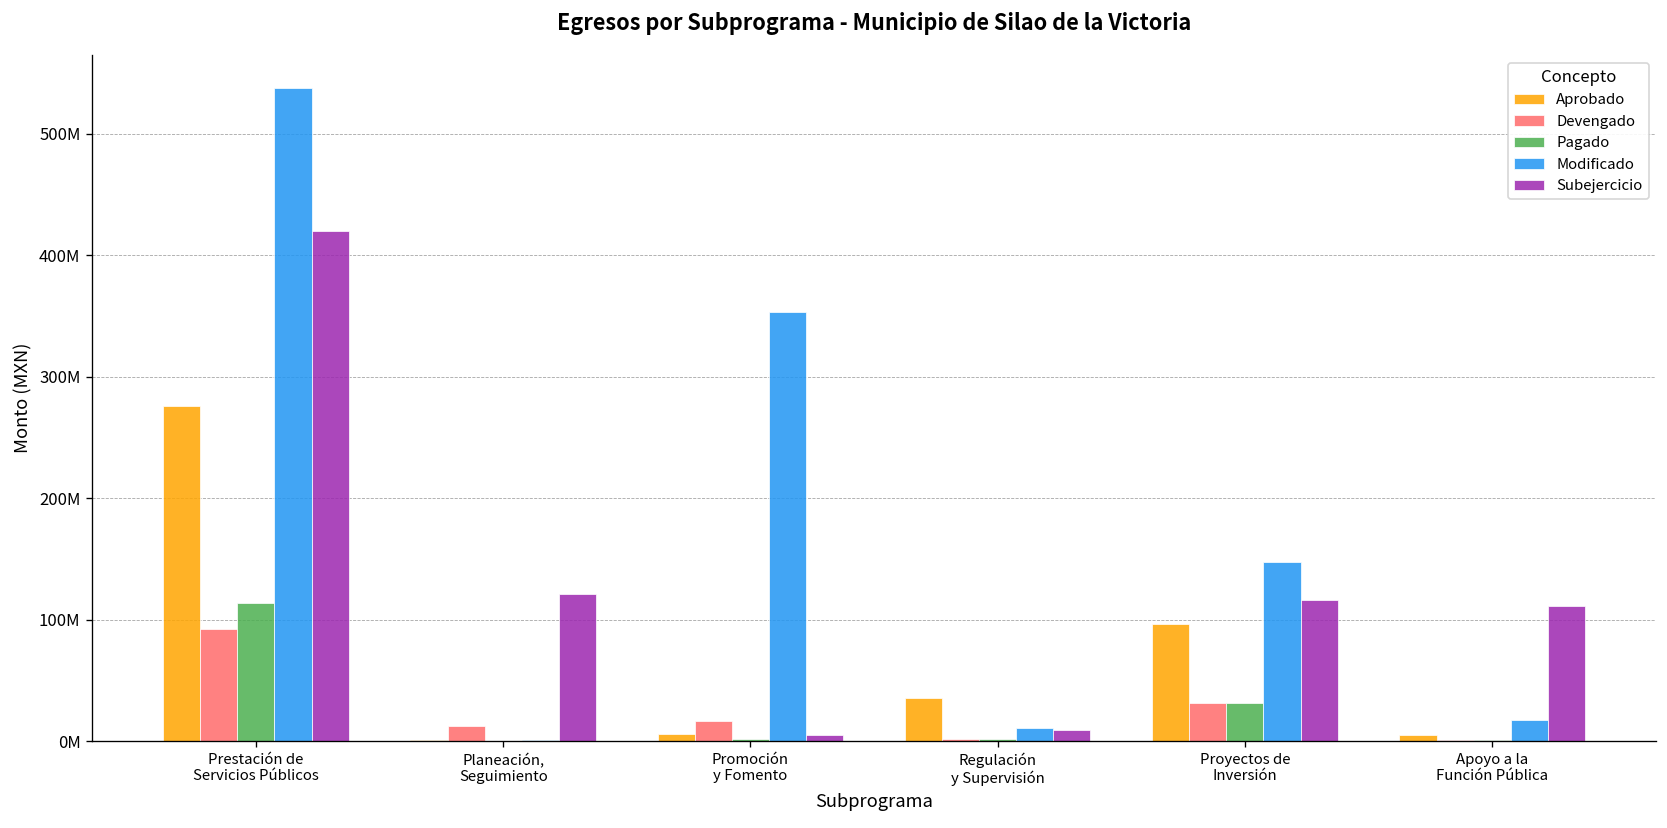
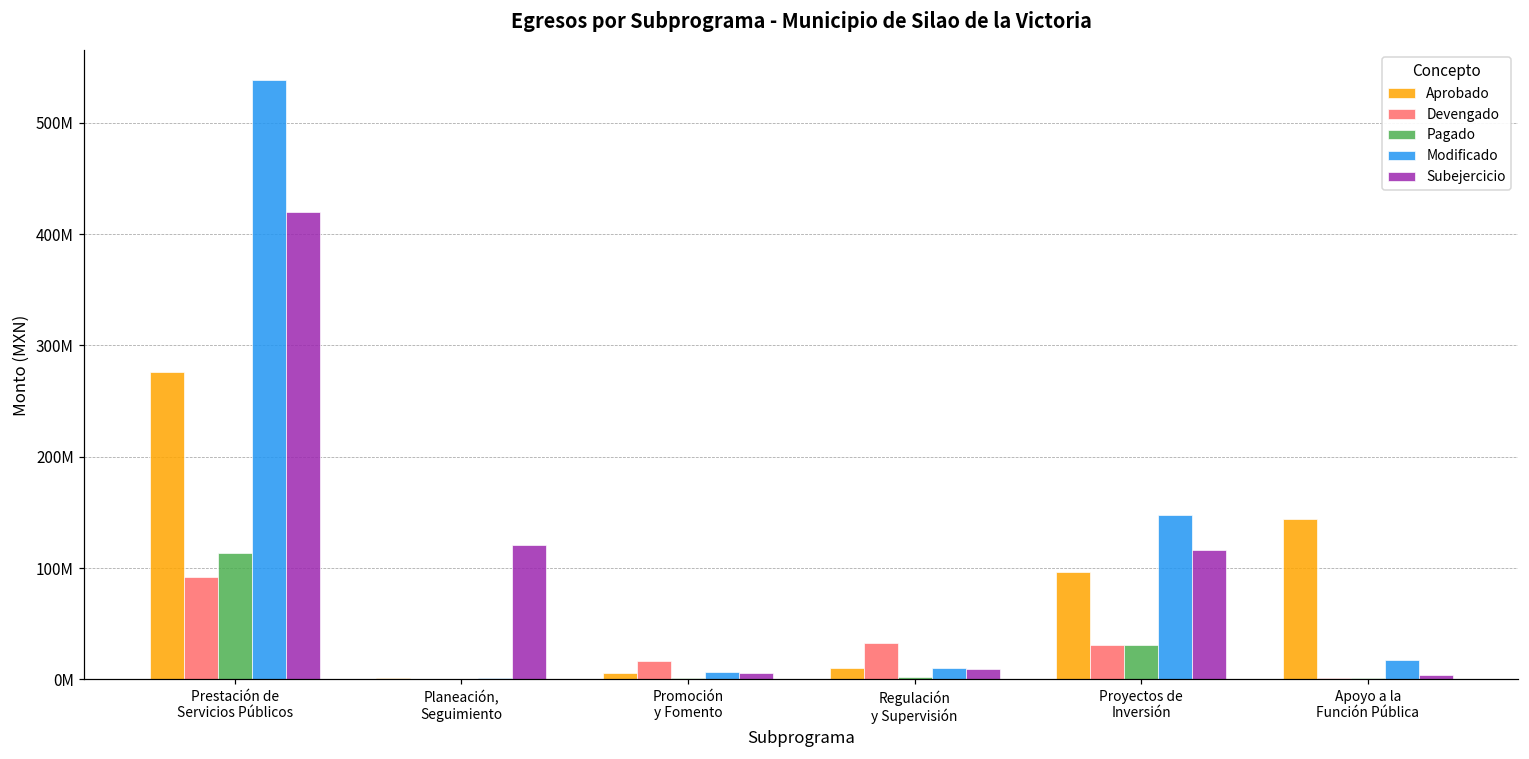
  {
    "Aprobado": {
      "Prestación de Servicios Públicos": 276000000,
      "Promoción y Fomento": 6000000,
-     "Regulación y Supervisión": 35000000,
+     "Regulación y Supervisión": 11000000,
      "Proyectos de Inversión": 96000000,
-     "Apoyo a la Función Pública": 5000000
+     "Apoyo a la Función Pública": 144000000
    },
    "Devengado": {
      "Prestación de Servicios Públicos": 92000000,
-     "Planeación, Seguimiento": 13000000,
+     "Planeación, Seguimiento": 0,
      "Promoción y Fomento": 16000000,
-     "Regulación y Supervisión": 2000000,
+     "Regulación y Supervisión": 33000000,
      "Proyectos de Inversión": 31000000
    },
    "Pagado": {
      "Prestación de Servicios Públicos": 113000000,
      "Proyectos de Inversión": 31000000
    },
    "Modificado": {
      "Prestación de Servicios Públicos": 538000000,
-     "Promoción y Fomento": 353000000,
+     "Promoción y Fomento": 7000000,
      "Regulación y Supervisión": 11000000,
      "Proyectos de Inversión": 147000000,
      "Apoyo a la Función Pública": 17000000
    },
    "Subejercicio": {
      "Prestación de Servicios Públicos": 420000000,
      "Planeación, Seguimiento": 121000000,
      "Promoción y Fomento": 5000000,
      "Regulación y Supervisión": 9000000,
      "Proyectos de Inversión": 116000000,
-     "Apoyo a la Función Pública": 111000000
+     "Apoyo a la Función Pública": 4000000
    }
  }
